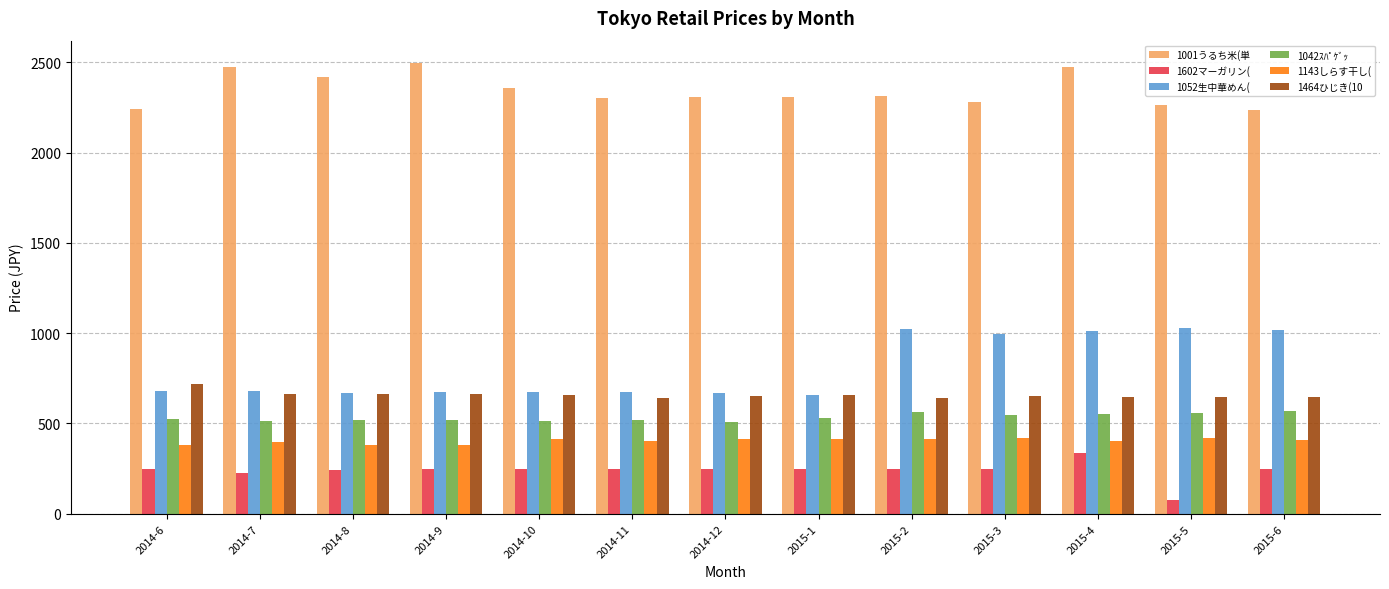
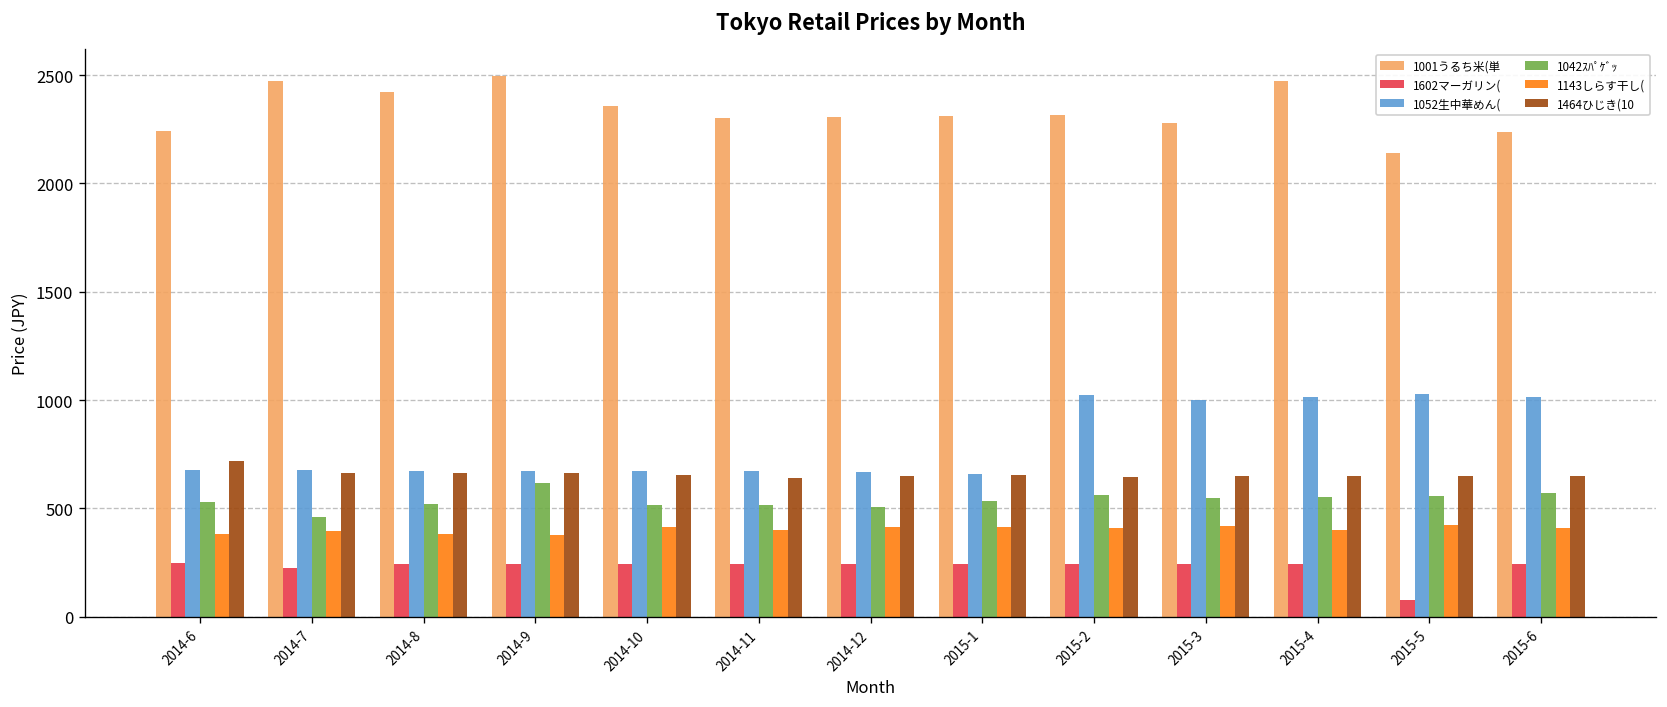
  {
    "1001うるち米(単": {
      "2014-6": 2240,
      "2014-7": 2470,
      "2014-8": 2420,
      "2014-9": 2500,
      "2014-10": 2360,
      "2014-11": 2300,
      "2014-12": 2310,
      "2015-1": 2310,
      "2015-2": 2310,
      "2015-3": 2280,
      "2015-4": 2470,
-     "2015-5": 2270,
+     "2015-5": 2140,
      "2015-6": 2240
    },
    "1602マーガリン(": {
      "2014-6": 250,
      "2014-7": 230,
      "2014-8": 240,
      "2014-9": 250,
      "2014-10": 250,
      "2014-11": 250,
      "2014-12": 250,
      "2015-1": 250,
      "2015-2": 250,
      "2015-3": 250,
-     "2015-4": 340,
+     "2015-4": 250,
      "2015-5": 80,
      "2015-6": 250
    },
    "1052生中華めん(": {
      "2014-6": 680,
      "2014-7": 680,
      "2014-8": 670,
      "2014-9": 670,
      "2014-10": 670,
      "2014-11": 670,
      "2014-12": 670,
      "2015-1": 660,
      "2015-2": 1030,
      "2015-3": 1000,
      "2015-4": 1010,
      "2015-5": 1030,
      "2015-6": 1020
    },
    "1042ｽﾊﾟｹﾞｯ": {
      "2014-6": 530,
-     "2014-7": 520,
+     "2014-7": 460,
      "2014-8": 520,
-     "2014-9": 520,
+     "2014-9": 620,
      "2014-10": 520,
      "2014-11": 520,
      "2014-12": 510,
      "2015-1": 530,
      "2015-2": 560,
      "2015-3": 550,
      "2015-4": 550,
      "2015-5": 560,
      "2015-6": 570
    },
    "1143しらす干し(": {
      "2014-6": 380,
      "2014-7": 400,
      "2014-8": 380,
      "2014-9": 380,
      "2014-10": 420,
      "2014-11": 400,
      "2014-12": 410,
      "2015-1": 410,
      "2015-2": 410,
      "2015-3": 420,
      "2015-4": 400,
      "2015-5": 420,
      "2015-6": 410
    },
    "1464ひじき(10": {
      "2014-6": 720,
      "2014-7": 670,
      "2014-8": 660,
      "2014-9": 660,
      "2014-10": 660,
      "2014-11": 640,
      "2014-12": 650,
      "2015-1": 660,
      "2015-2": 640,
      "2015-3": 650,
      "2015-4": 650,
      "2015-5": 650,
      "2015-6": 650
    }
  }
